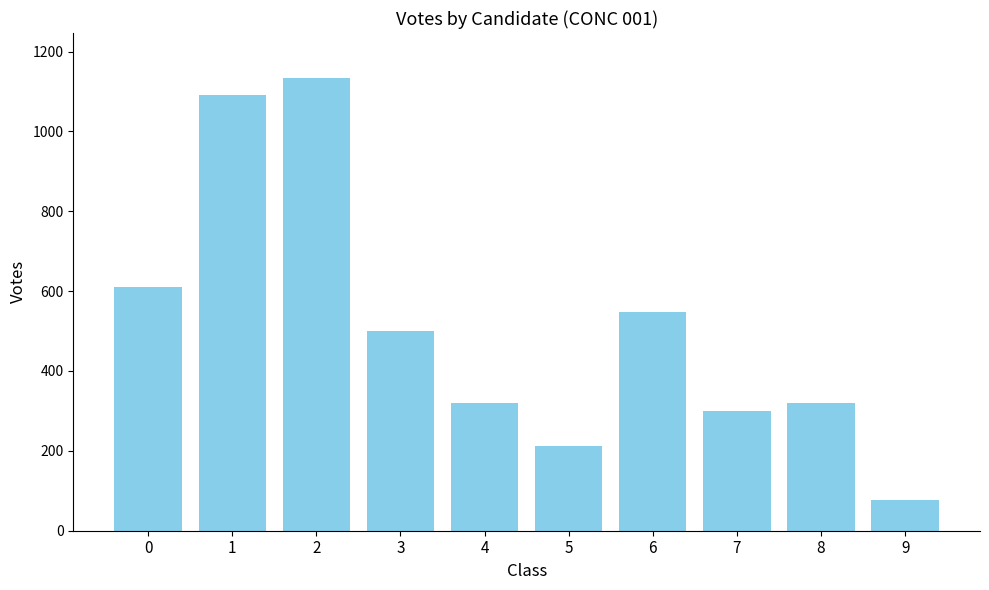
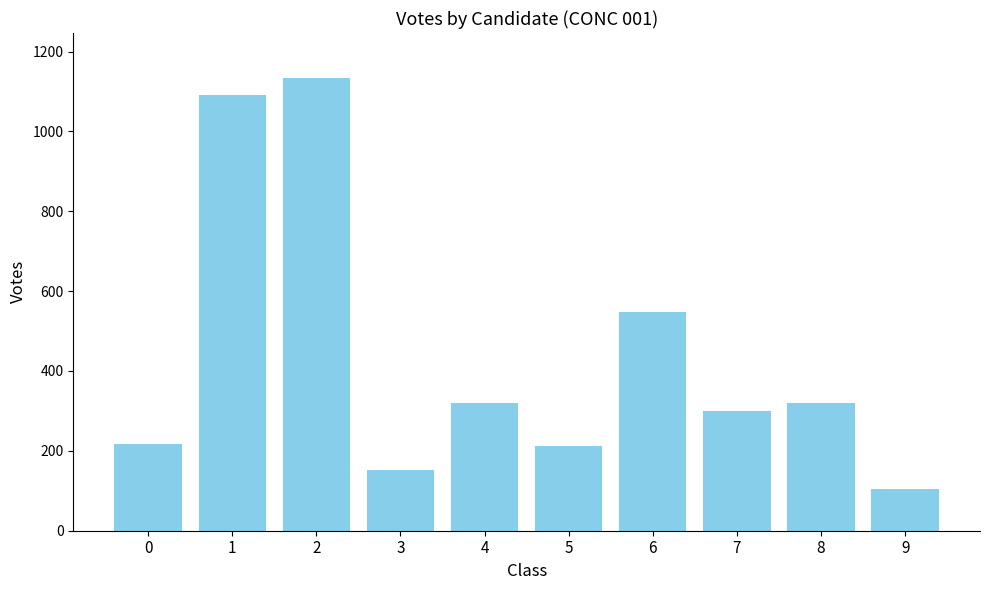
  {
-   "0": 610,
+   "0": 220,
    "1": 1090,
    "2": 1130,
-   "3": 500,
+   "3": 150,
    "4": 320,
    "5": 210,
    "6": 550,
    "7": 300,
    "8": 320,
-   "9": 80
+   "9": 110
  }
